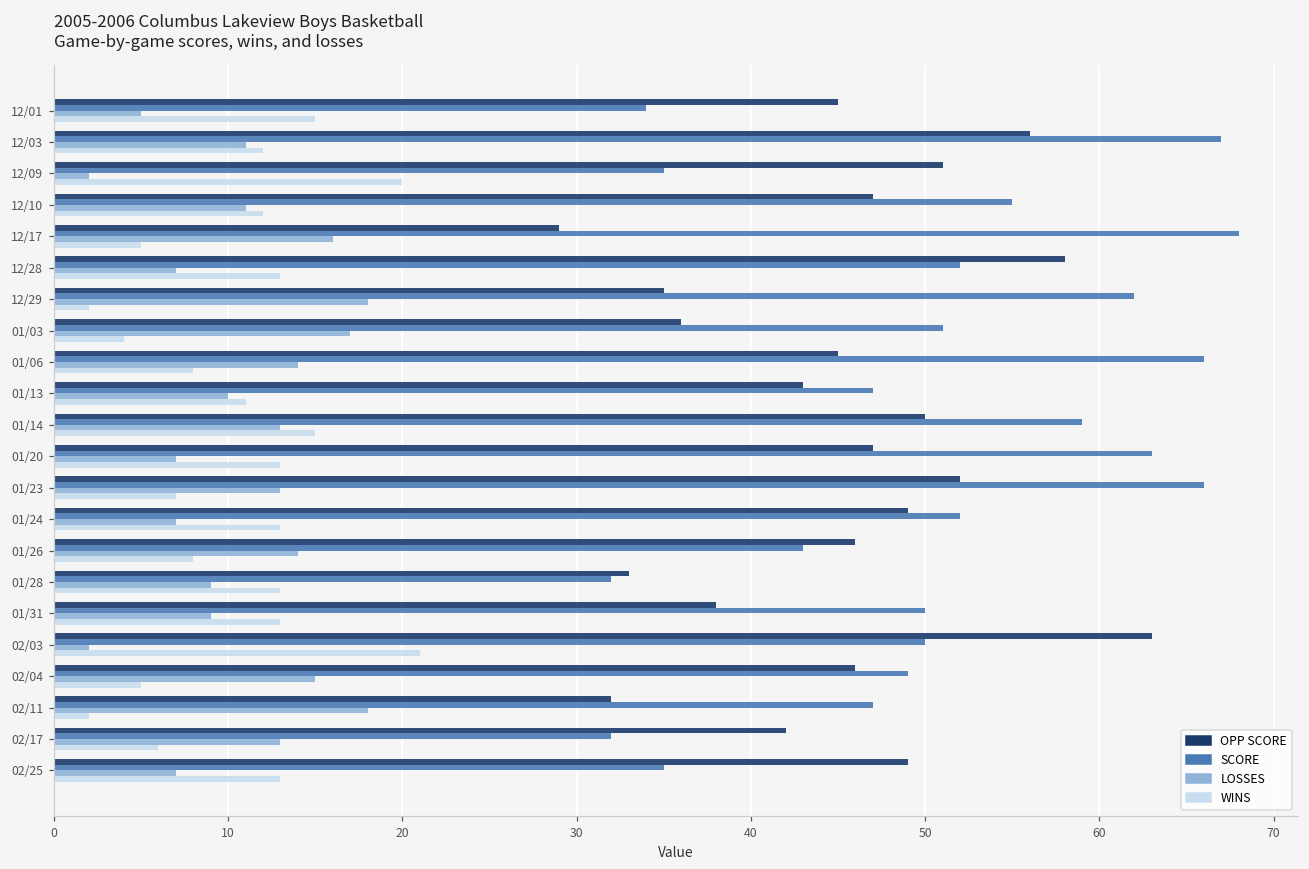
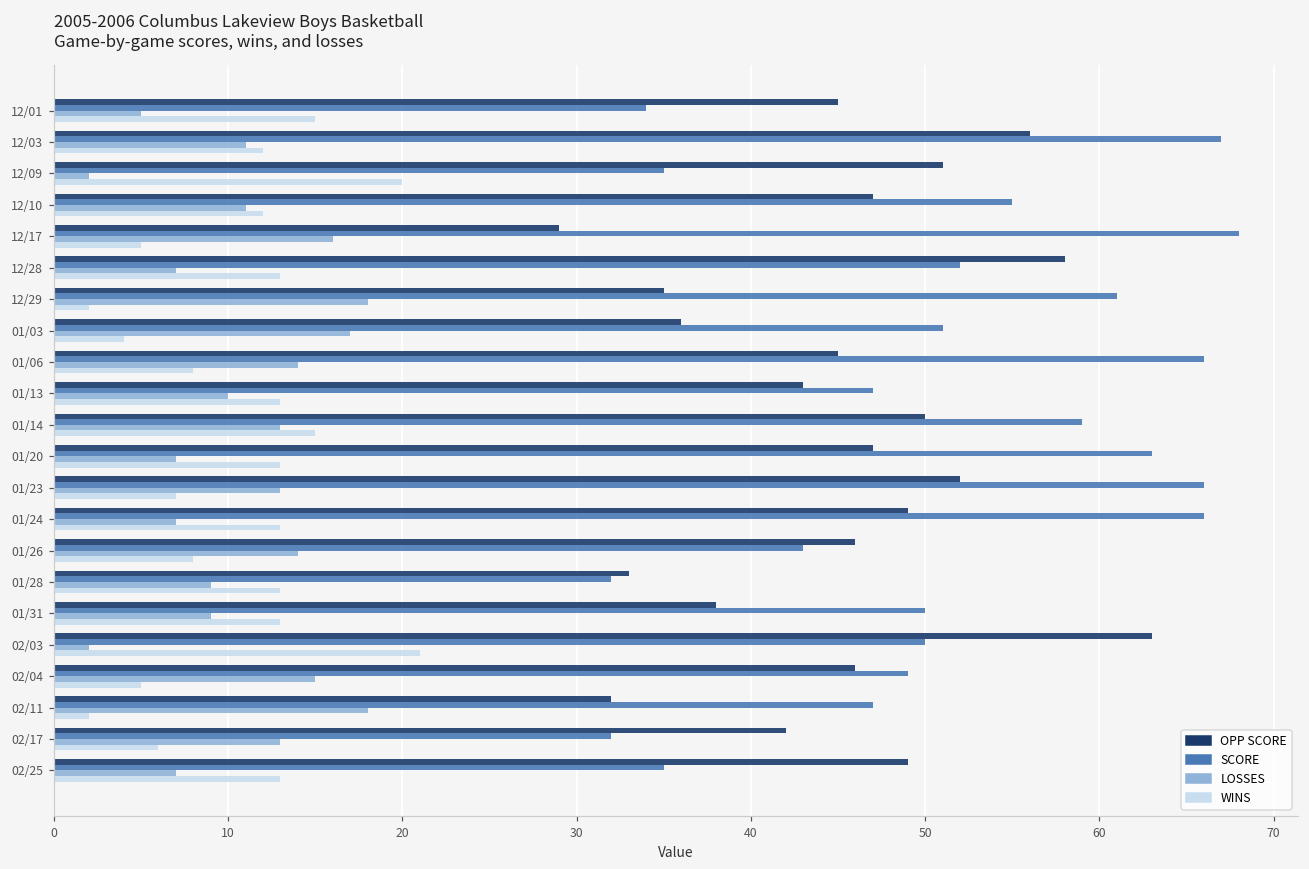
  {
    "OPP SCORE": {
      "12/01": 45,
      "12/03": 56,
      "12/09": 51,
      "12/10": 47,
      "12/17": 29,
      "12/28": 58,
      "12/29": 35,
      "01/03": 36,
      "01/06": 45,
      "01/13": 43,
      "01/14": 50,
      "01/20": 47,
      "01/23": 52,
      "01/24": 49,
      "01/26": 46,
      "01/28": 33,
      "01/31": 38,
      "02/03": 63,
      "02/04": 46,
      "02/11": 32,
      "02/17": 42,
      "02/25": 49
    },
    "SCORE": {
      "12/01": 34,
      "12/03": 67,
      "12/09": 35,
      "12/10": 55,
      "12/17": 68,
      "12/28": 52,
-     "12/29": 62,
+     "12/29": 61,
      "01/03": 51,
      "01/06": 66,
      "01/13": 47,
      "01/14": 59,
      "01/20": 63,
      "01/23": 66,
-     "01/24": 52,
+     "01/24": 66,
      "01/26": 43,
      "01/28": 32,
      "01/31": 50,
      "02/03": 50,
      "02/04": 49,
      "02/11": 47,
      "02/17": 32,
      "02/25": 35
    },
    "LOSSES": {
      "12/01": 5,
      "12/03": 11,
      "12/09": 2,
      "12/10": 11,
      "12/17": 16,
      "12/28": 7,
      "12/29": 18,
      "01/03": 17,
      "01/06": 14,
      "01/13": 10,
      "01/14": 13,
      "01/20": 7,
      "01/23": 13,
      "01/24": 7,
      "01/26": 14,
      "01/28": 9,
      "01/31": 9,
      "02/03": 2,
      "02/04": 15,
      "02/11": 18,
      "02/17": 13,
      "02/25": 7
    },
    "WINS": {
      "12/01": 15,
      "12/03": 12,
      "12/09": 20,
      "12/10": 12,
      "12/17": 5,
      "12/28": 13,
      "12/29": 2,
      "01/03": 4,
      "01/06": 8,
-     "01/13": 11,
+     "01/13": 13,
      "01/14": 15,
      "01/20": 13,
      "01/23": 7,
      "01/24": 13,
      "01/26": 8,
      "01/28": 13,
      "01/31": 13,
      "02/03": 21,
      "02/04": 5,
      "02/11": 2,
      "02/17": 6,
      "02/25": 13
    }
  }
